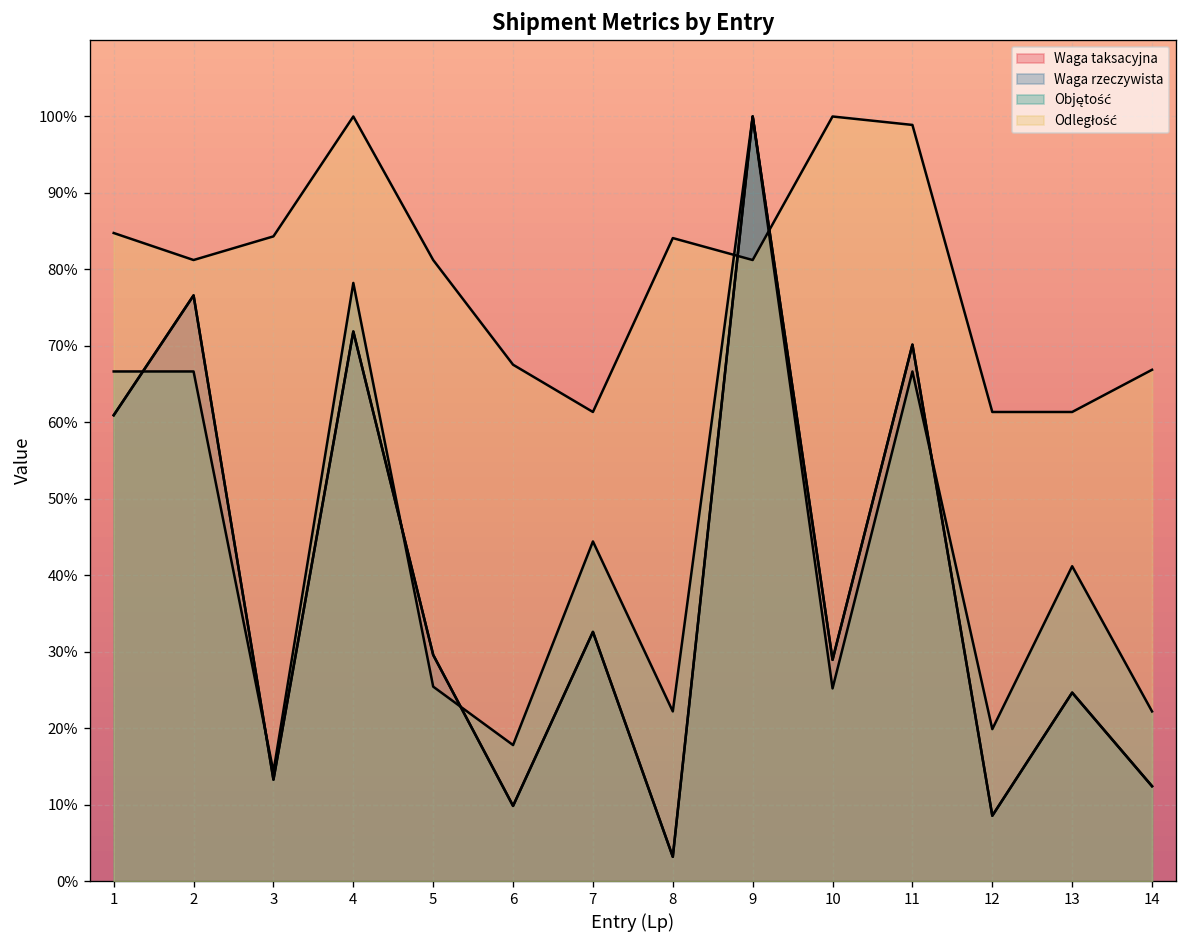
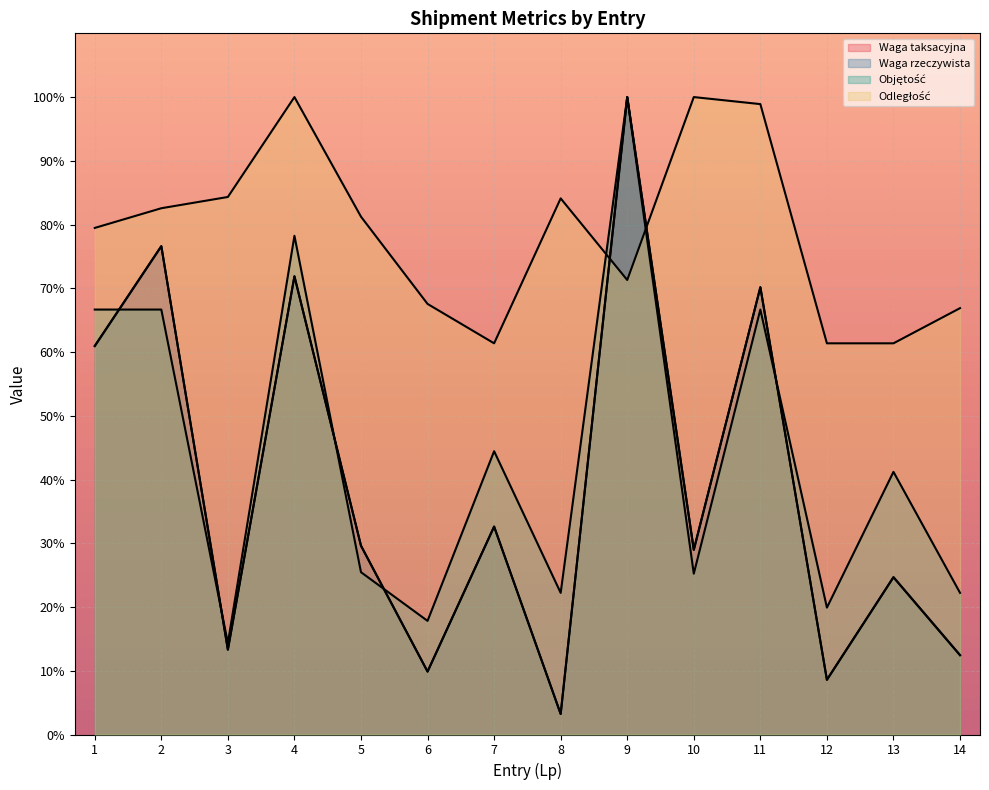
  {
    "Odległość": {
-     "1": "85%",
-     "2": "81%",
+     "1": "79%",
+     "2": "83%",
      "3": "84%",
      "4": "100%",
      "5": "81%",
      "6": "68%",
      "7": "61%",
      "8": "84%",
-     "9": "81%",
+     "9": "71%",
      "10": "100%",
      "11": "99%",
      "12": "61%",
      "13": "61%",
      "14": "67%"
    }
  }
